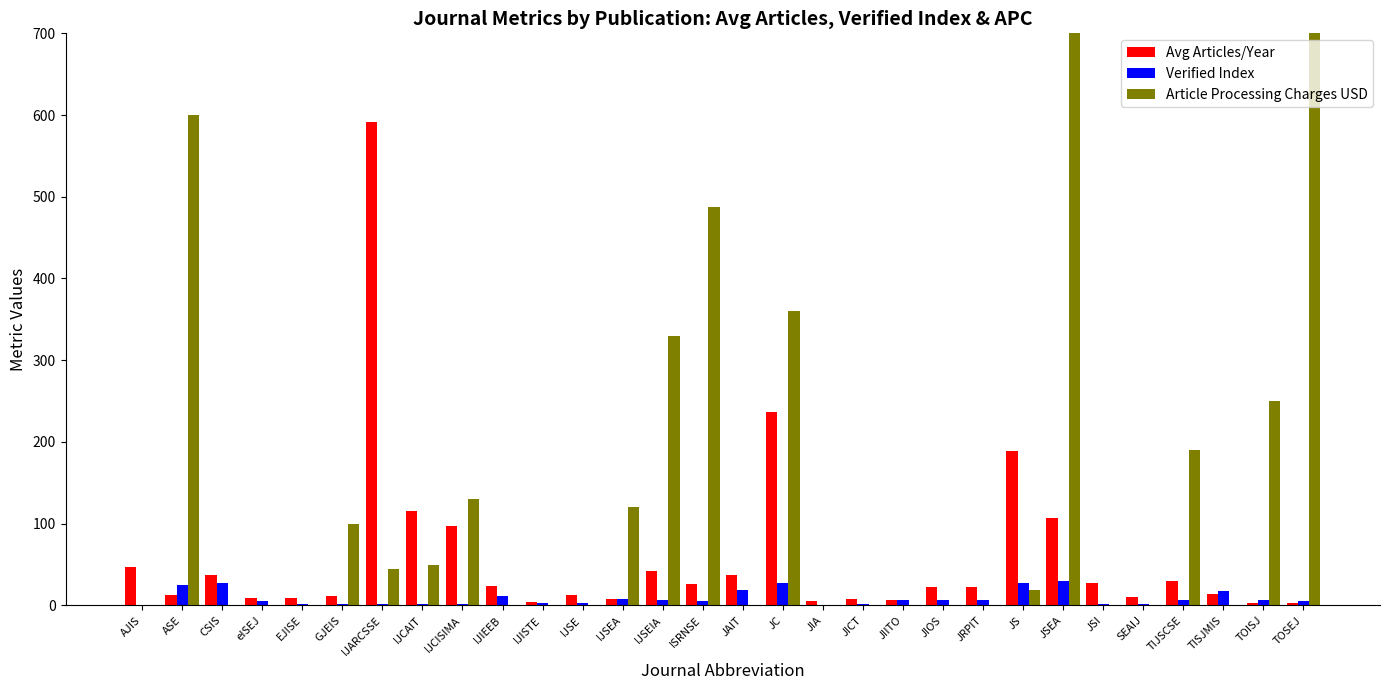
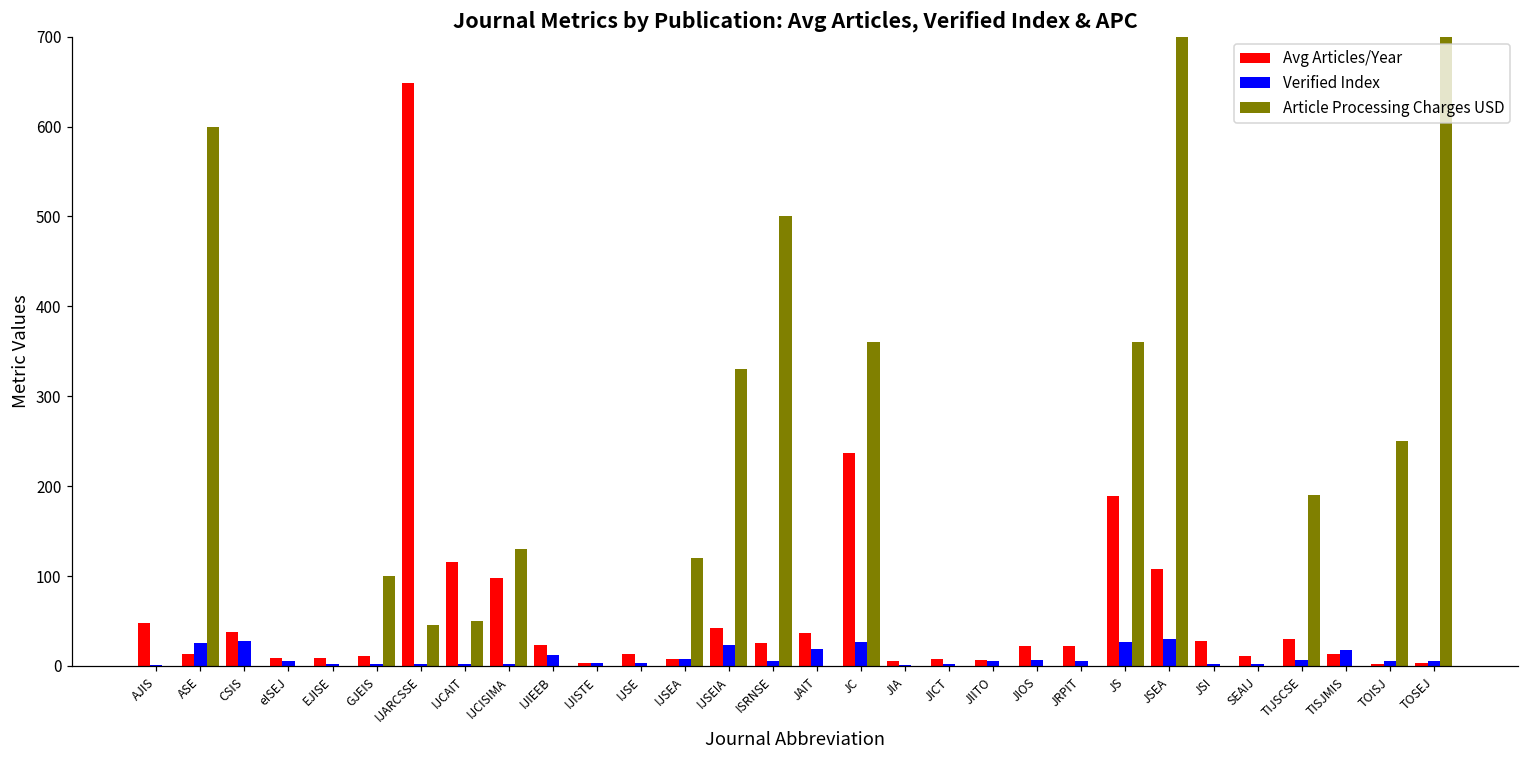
  {
    "Avg Articles/Year": {
      "AJIS": 50,
      "ASE": 10,
      "CSIS": 40,
      "eISEJ": 10,
      "EJISE": 10,
      "GJEIS": 10,
-     "IJARCSSE": 590,
+     "IJARCSSE": 650,
      "IJCAIT": 120,
      "IJCISIMA": 100,
      "IJIEEB": 20,
      "IJISTE": 0,
      "IJSE": 10,
      "IJSEA": 10,
      "IJSEIA": 40,
      "ISRNSE": 30,
      "JAIT": 40,
      "JC": 240,
      "JIA": 10,
      "JICT": 10,
      "JIITO": 10,
      "JIOS": 20,
      "JRPIT": 20,
      "JS": 190,
      "JSEA": 110,
      "JSI": 30,
      "SEAIJ": 10,
      "TIJSCSE": 30,
      "TISJMIS": 10
    },
    "Verified Index": {
      "ASE": 30,
      "CSIS": 30,
      "eISEJ": 10,
      "IJIEEB": 10,
      "IJSEA": 10,
-     "IJSEIA": 10,
+     "IJSEIA": 20,
      "ISRNSE": 10,
      "JAIT": 20,
      "JC": 30,
      "JIITO": 10,
      "JIOS": 10,
      "JRPIT": 10,
      "JS": 30,
      "JSEA": 30,
      "TIJSCSE": 10,
      "TISJMIS": 20,
      "TOISJ": 10,
      "TOSEJ": 10
    },
    "Article Processing Charges USD": {
      "AJIS": 0,
      "ASE": 600,
      "CSIS": 0,
      "eISEJ": 0,
      "EJISE": 0,
      "GJEIS": 100,
      "IJARCSSE": 50,
      "IJCAIT": 50,
      "IJCISIMA": 130,
      "IJIEEB": 0,
      "IJISTE": 0,
      "IJSE": 0,
      "IJSEA": 120,
      "IJSEIA": 330,
-     "ISRNSE": 490,
+     "ISRNSE": 500,
      "JAIT": 0,
      "JC": 360,
      "JIA": 0,
      "JICT": 0,
      "JIITO": 0,
      "JIOS": 0,
      "JRPIT": 0,
-     "JS": 20,
+     "JS": 360,
      "JSEA": 700,
      "JSI": 0,
      "SEAIJ": 0,
      "TIJSCSE": 190,
      "TISJMIS": 0,
      "TOISJ": 250
    }
  }
